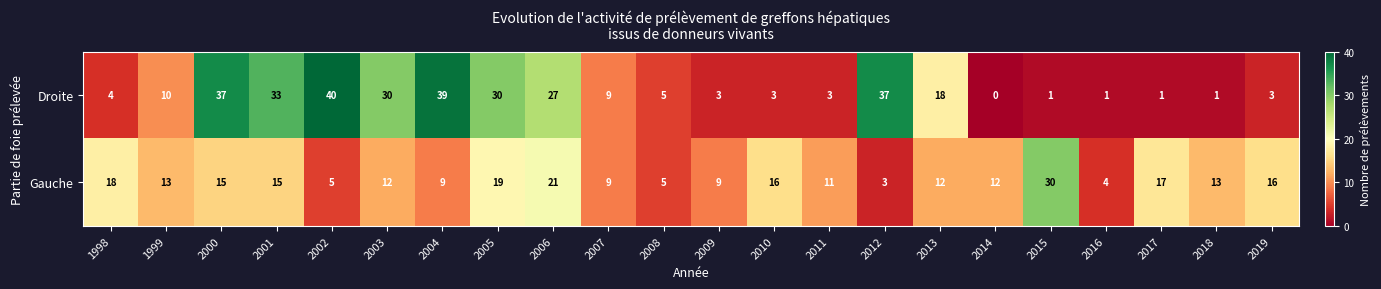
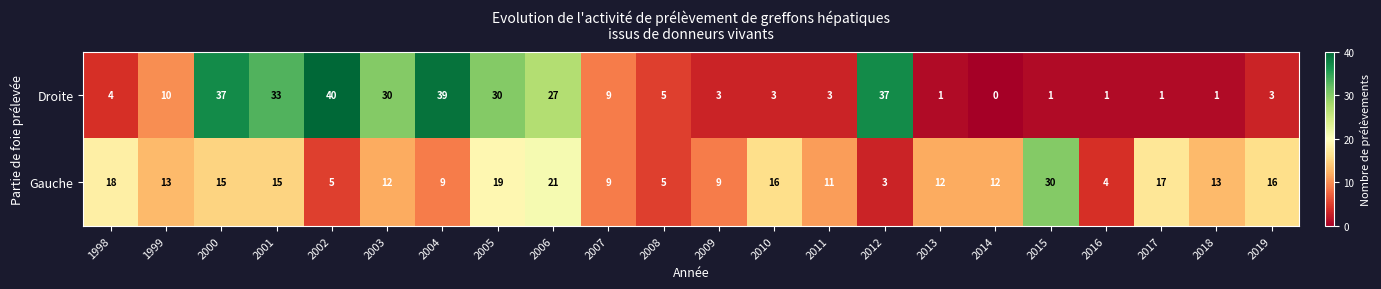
  {
    "Droite": {
      "1998": 4,
      "1999": 10,
      "2000": 37,
      "2001": 33,
      "2002": 40,
      "2003": 30,
      "2004": 39,
      "2005": 30,
      "2006": 27,
      "2007": 9,
      "2008": 5,
      "2009": 3,
      "2010": 3,
      "2011": 3,
      "2012": 37,
-     "2013": 18,
+     "2013": 1,
      "2014": 0,
      "2015": 1,
      "2016": 1,
      "2017": 1,
      "2018": 1,
      "2019": 3
    },
    "Gauche": {
      "1998": 18,
      "1999": 13,
      "2000": 15,
      "2001": 15,
      "2002": 5,
      "2003": 12,
      "2004": 9,
      "2005": 19,
      "2006": 21,
      "2007": 9,
      "2008": 5,
      "2009": 9,
      "2010": 16,
      "2011": 11,
      "2012": 3,
      "2013": 12,
      "2014": 12,
      "2015": 30,
      "2016": 4,
      "2017": 17,
      "2018": 13,
      "2019": 16
    }
  }
